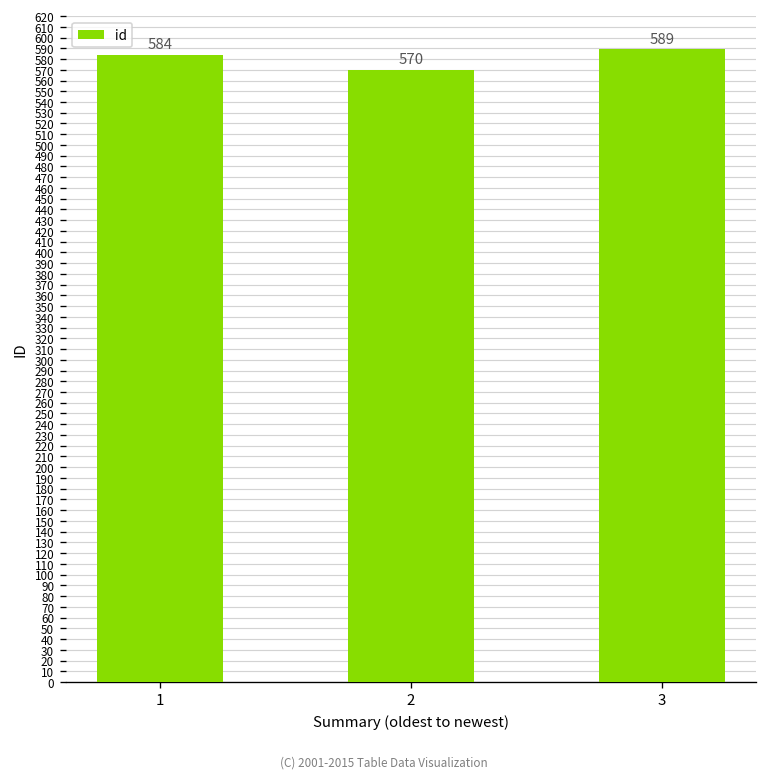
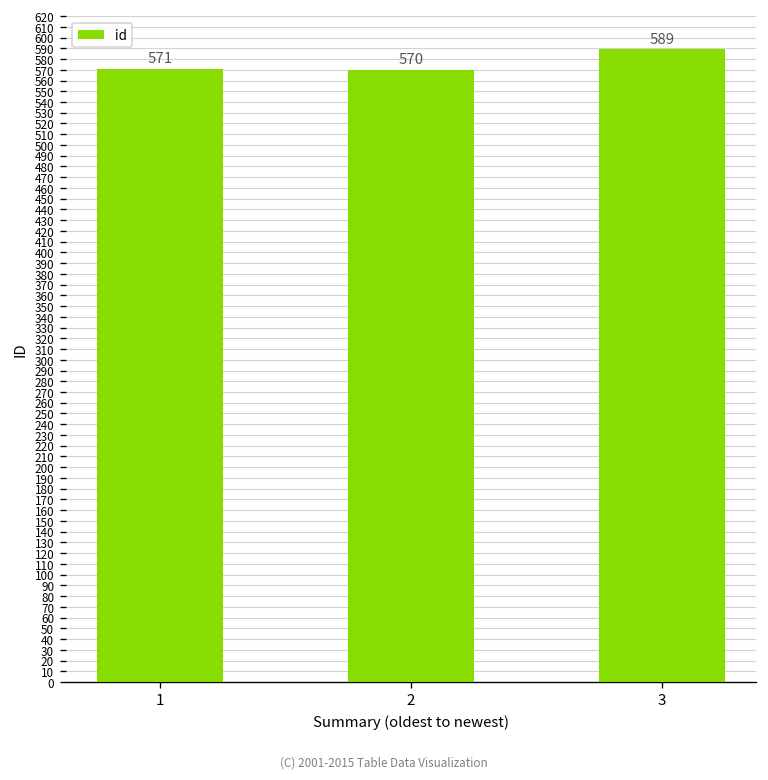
  {
-   "1": 584,
+   "1": 571,
    "2": 570,
    "3": 589
  }
